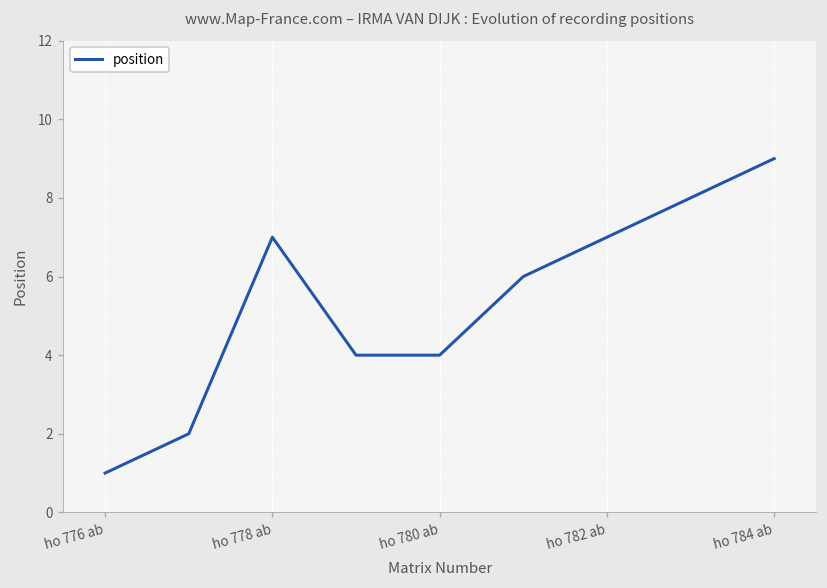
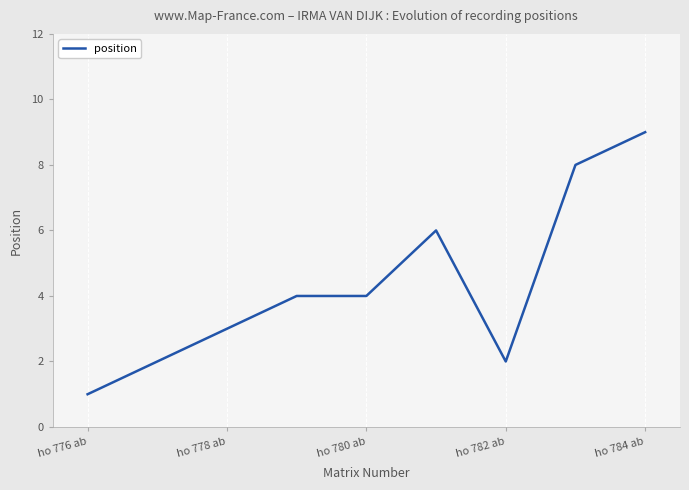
  {
    "ho 776 ab": 1,
-   "ho 778 ab": 7,
+   "ho 778 ab": 3,
    "ho 780 ab": 4,
-   "ho 782 ab": 7,
+   "ho 782 ab": 2,
    "ho 784 ab": 9
  }
